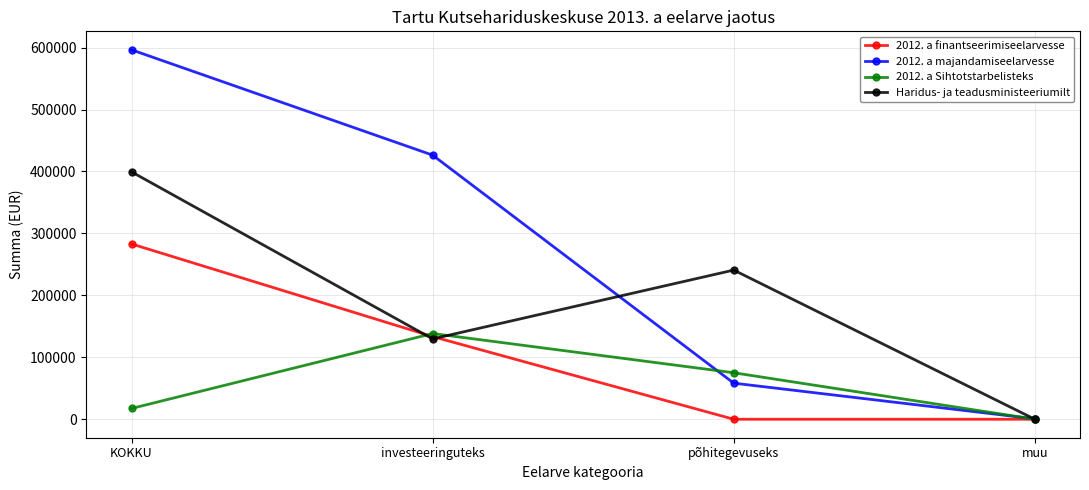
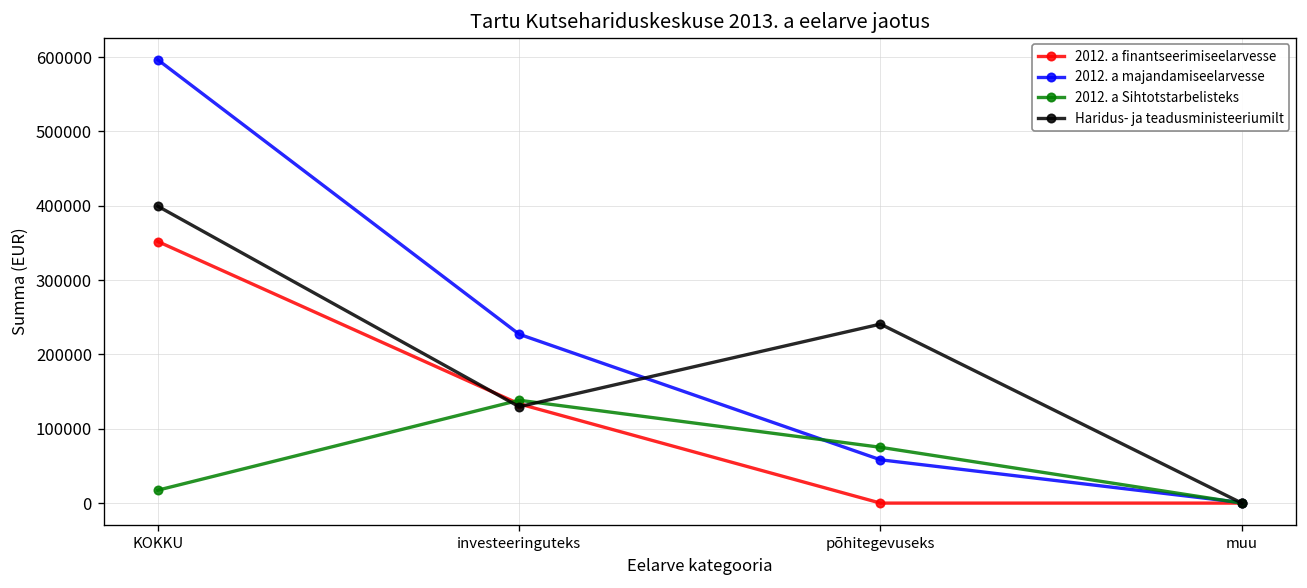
  {
    "2012. a finantseerimiseelarvesse": {
-     "KOKKU": 280000,
+     "KOKKU": 350000,
      "põhitegevuseks": 0
    },
    "2012. a majandamiseelarvesse": {
      "KOKKU": 600000,
-     "investeeringuteks": 430000,
+     "investeeringuteks": 230000,
      "põhitegevuseks": 60000
    },
    "2012. a Sihtotstarbelisteks": {
      "KOKKU": 20000,
      "investeeringuteks": 140000,
      "põhitegevuseks": 80000
    },
    "Haridus- ja teadusministeeriumilt": {
      "KOKKU": 400000,
      "põhitegevuseks": 240000
    }
  }
